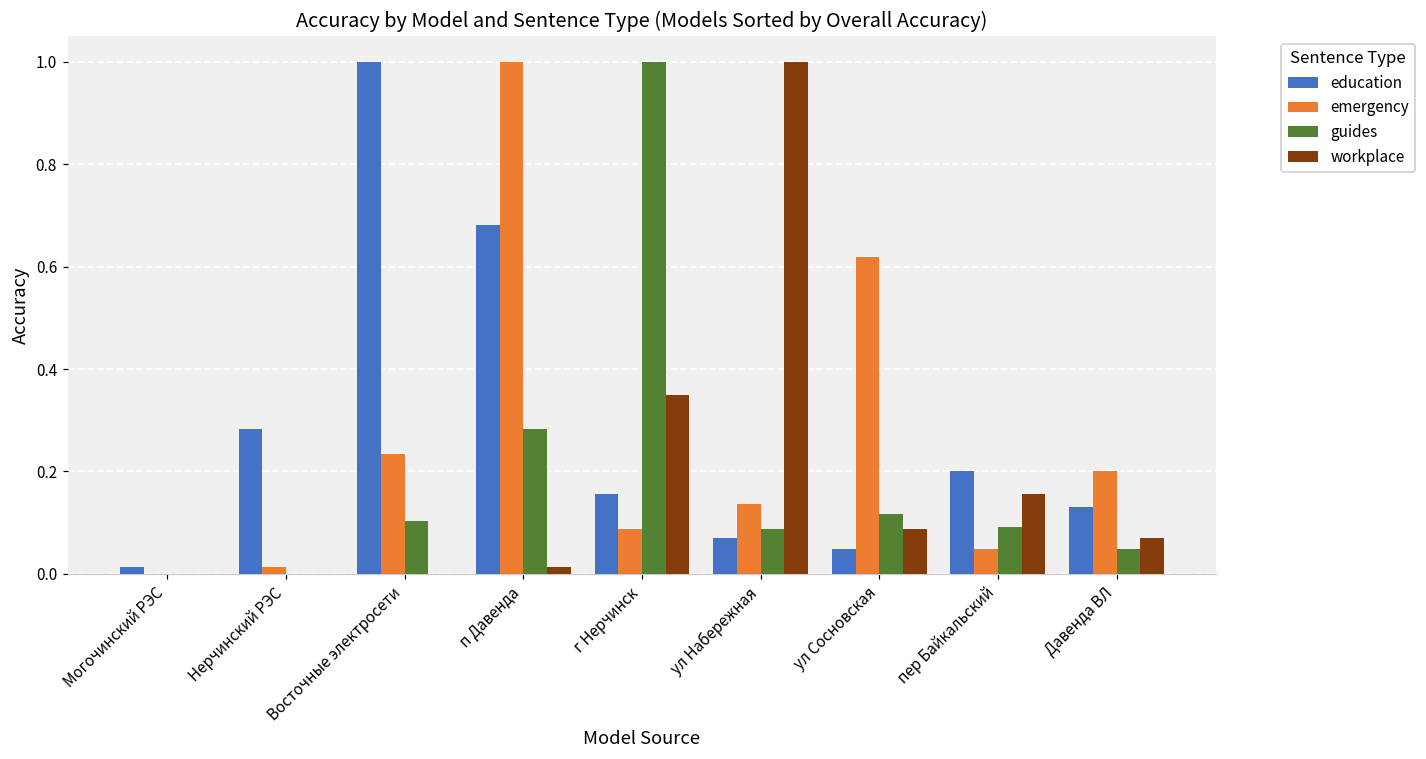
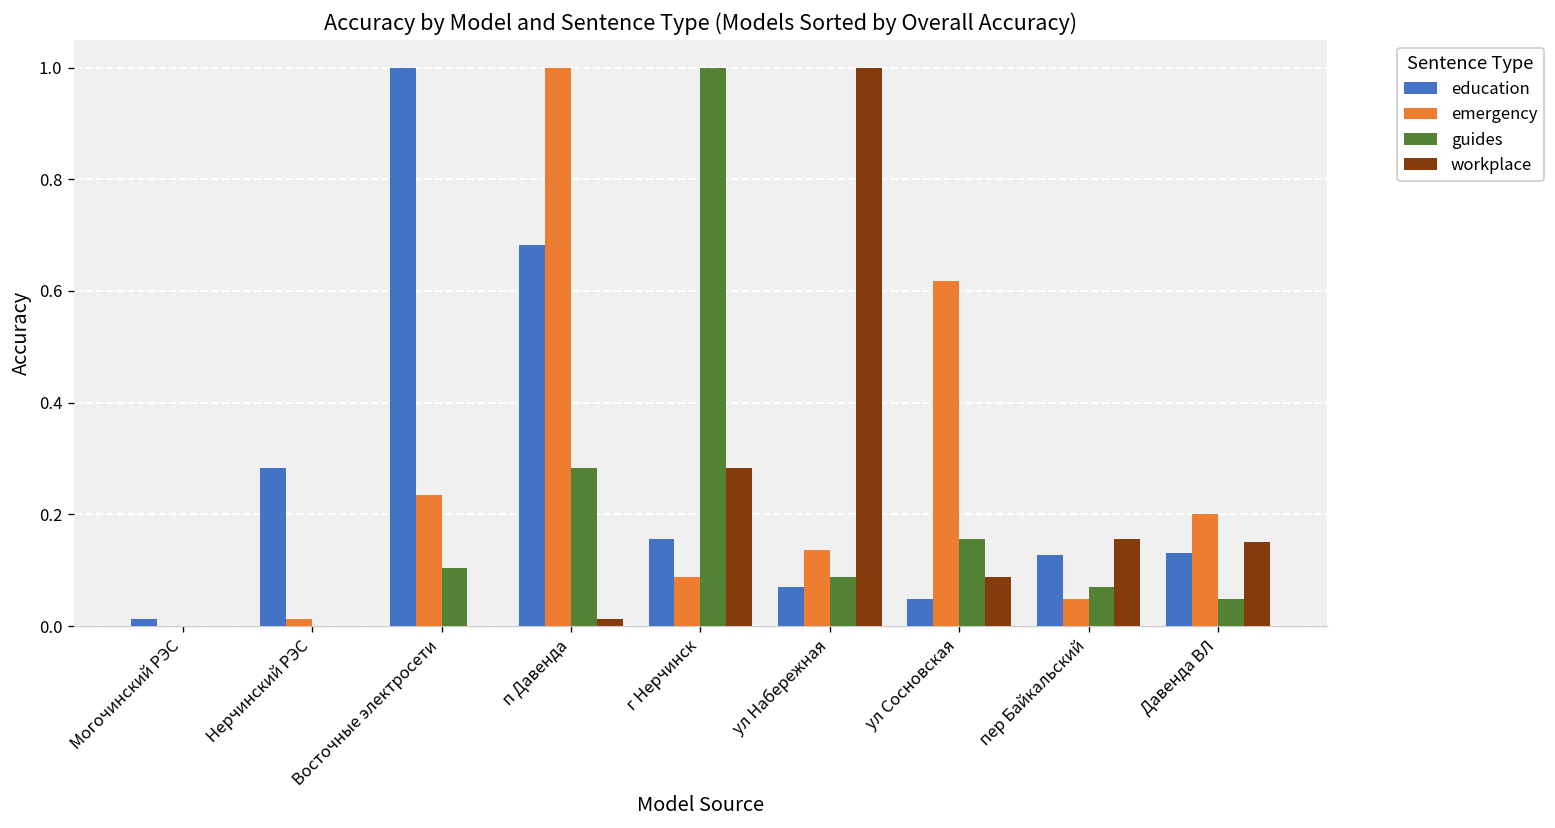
  {
    "education": {
      "Могочинский РЭС": 0.01,
      "Нерчинский РЭС": 0.28,
      "Восточные электросети": 1.00,
      "п Давенда": 0.68,
      "г Нерчинск": 0.16,
      "ул Набережная": 0.07,
      "ул Сосновская": 0.05,
-     "пер Байкальский": 0.20,
+     "пер Байкальский": 0.13,
      "Давенда ВЛ": 0.13
    },
    "emergency": {
      "Нерчинский РЭС": 0.01,
      "Восточные электросети": 0.23,
      "п Давенда": 1.00,
      "г Нерчинск": 0.09,
      "ул Набережная": 0.14,
      "ул Сосновская": 0.62,
      "пер Байкальский": 0.05,
      "Давенда ВЛ": 0.20
    },
    "guides": {
      "Восточные электросети": 0.10,
      "п Давенда": 0.28,
      "г Нерчинск": 1.00,
      "ул Набережная": 0.09,
-     "ул Сосновская": 0.12,
-     "пер Байкальский": 0.09,
+     "ул Сосновская": 0.16,
+     "пер Байкальский": 0.07,
      "Давенда ВЛ": 0.05
    },
    "workplace": {
      "п Давенда": 0.01,
-     "г Нерчинск": 0.35,
+     "г Нерчинск": 0.28,
      "ул Набережная": 1.00,
      "ул Сосновская": 0.09,
      "пер Байкальский": 0.16,
-     "Давенда ВЛ": 0.07
+     "Давенда ВЛ": 0.15
    }
  }
